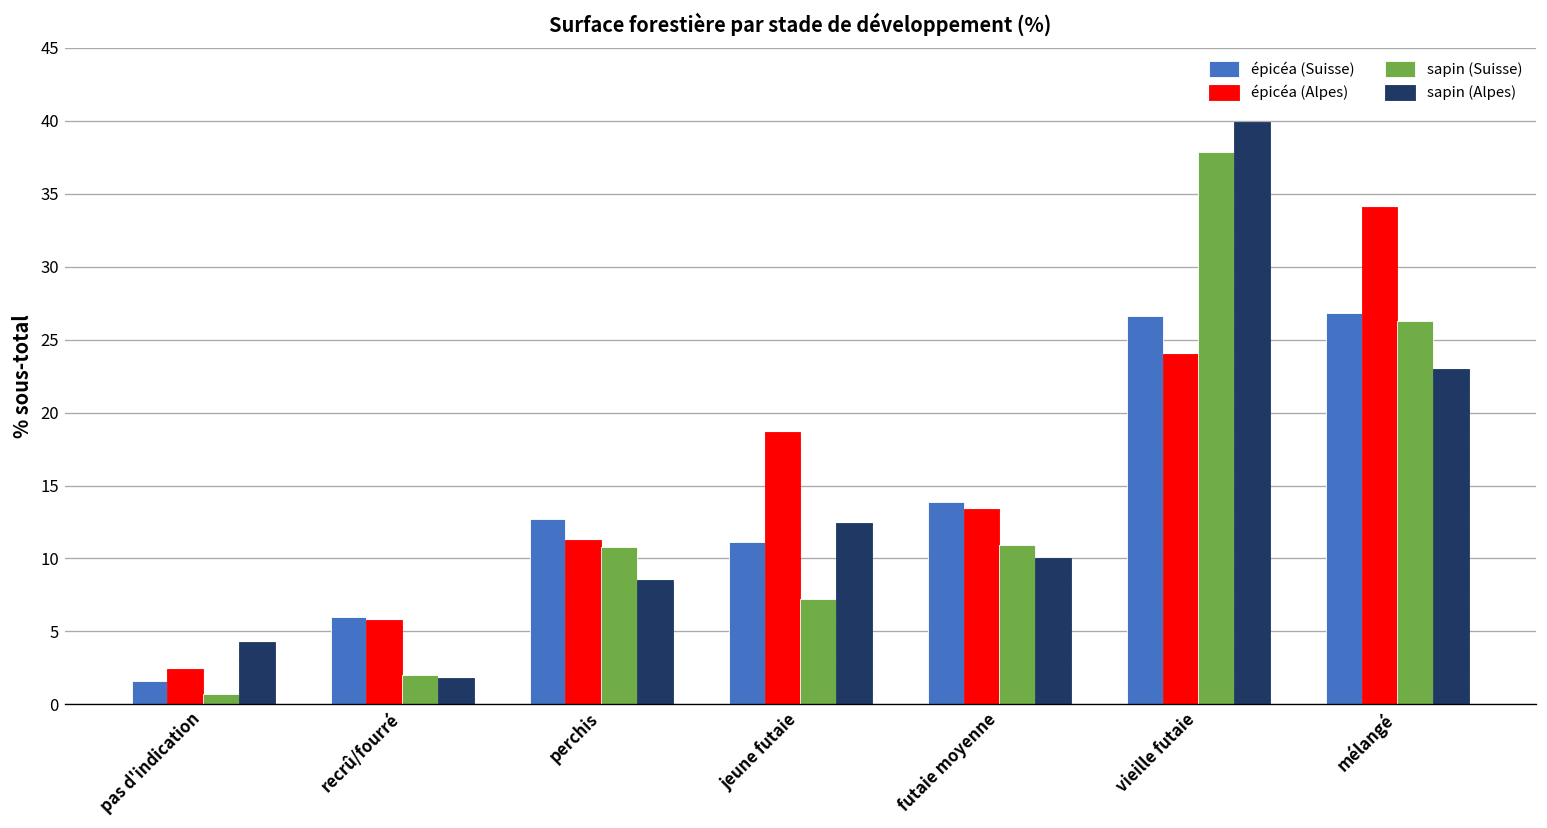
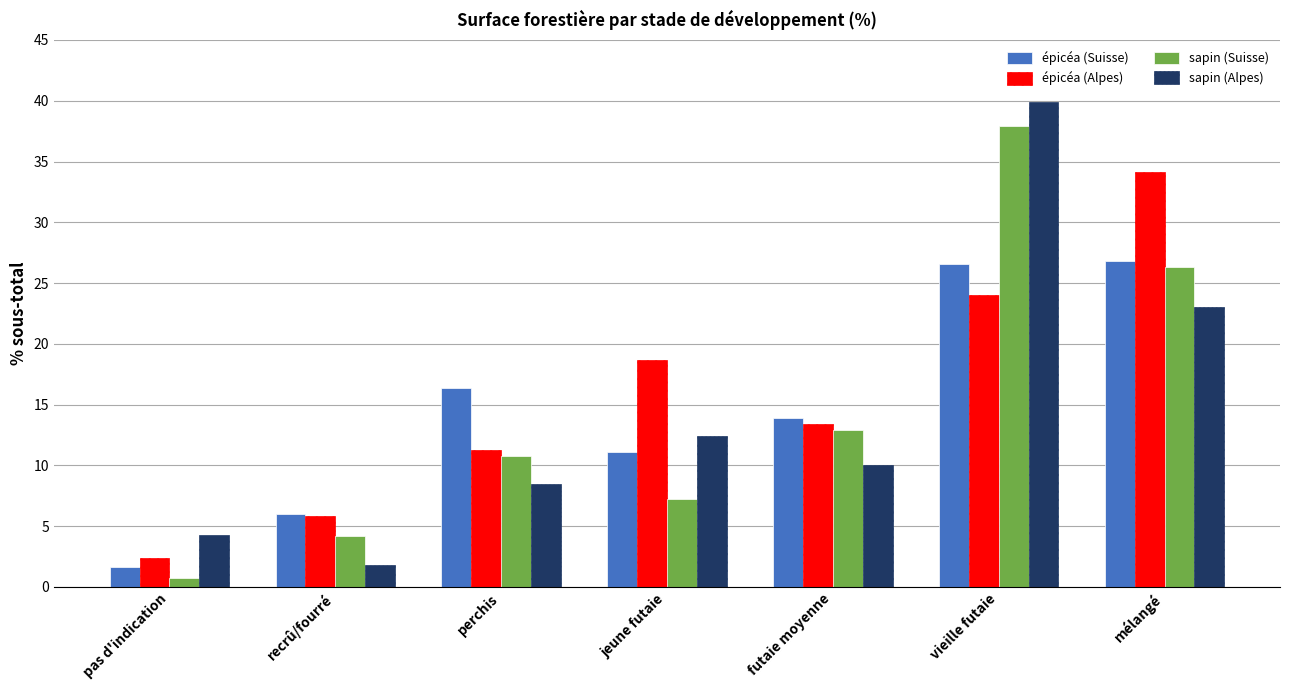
  {
    "épicéa (Suisse)": {
      "pas d'indication": 1.6,
      "recrû/fourré": 6.0,
-     "perchis": 12.7,
+     "perchis": 16.4,
      "jeune futaie": 11.1,
      "futaie moyenne": 13.9,
      "vieille futaie": 26.6,
      "mélangé": 26.8
    },
    "épicéa (Alpes)": {
      "pas d'indication": 2.4,
      "recrû/fourré": 5.8,
      "perchis": 11.3,
      "jeune futaie": 18.7,
      "futaie moyenne": 13.4,
      "vieille futaie": 24.0,
      "mélangé": 34.1
    },
    "sapin (Suisse)": {
      "pas d'indication": 0.7,
-     "recrû/fourré": 2.0,
+     "recrû/fourré": 4.2,
      "perchis": 10.8,
      "jeune futaie": 7.2,
-     "futaie moyenne": 10.9,
+     "futaie moyenne": 12.9,
      "vieille futaie": 37.9,
      "mélangé": 26.3
    },
    "sapin (Alpes)": {
      "pas d'indication": 4.3,
      "recrû/fourré": 1.8,
      "perchis": 8.5,
      "jeune futaie": 12.4,
      "futaie moyenne": 10.0,
      "vieille futaie": 39.9,
      "mélangé": 23.0
    }
  }
